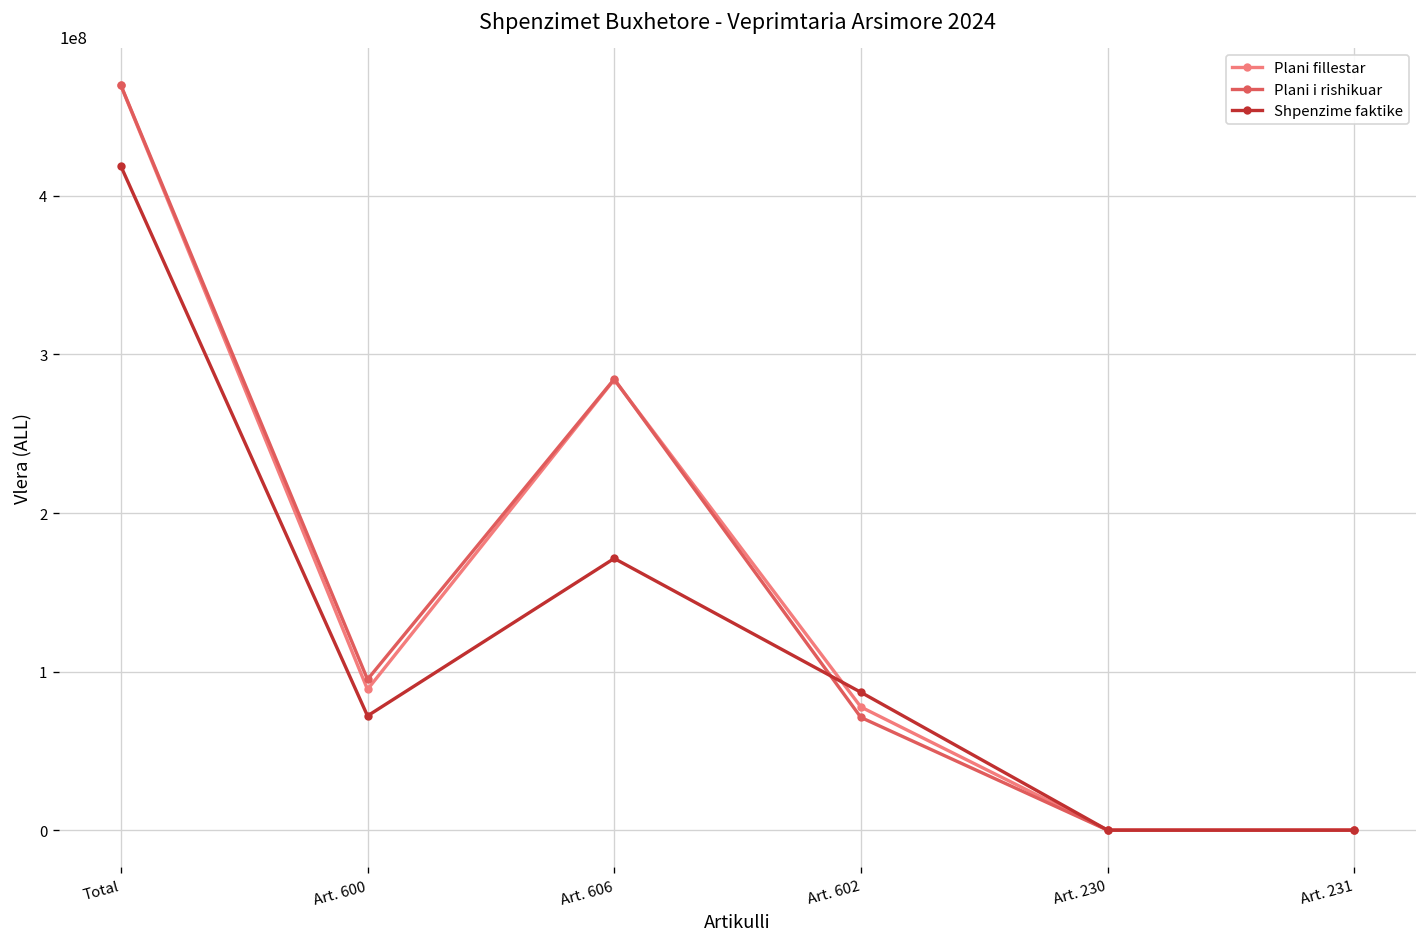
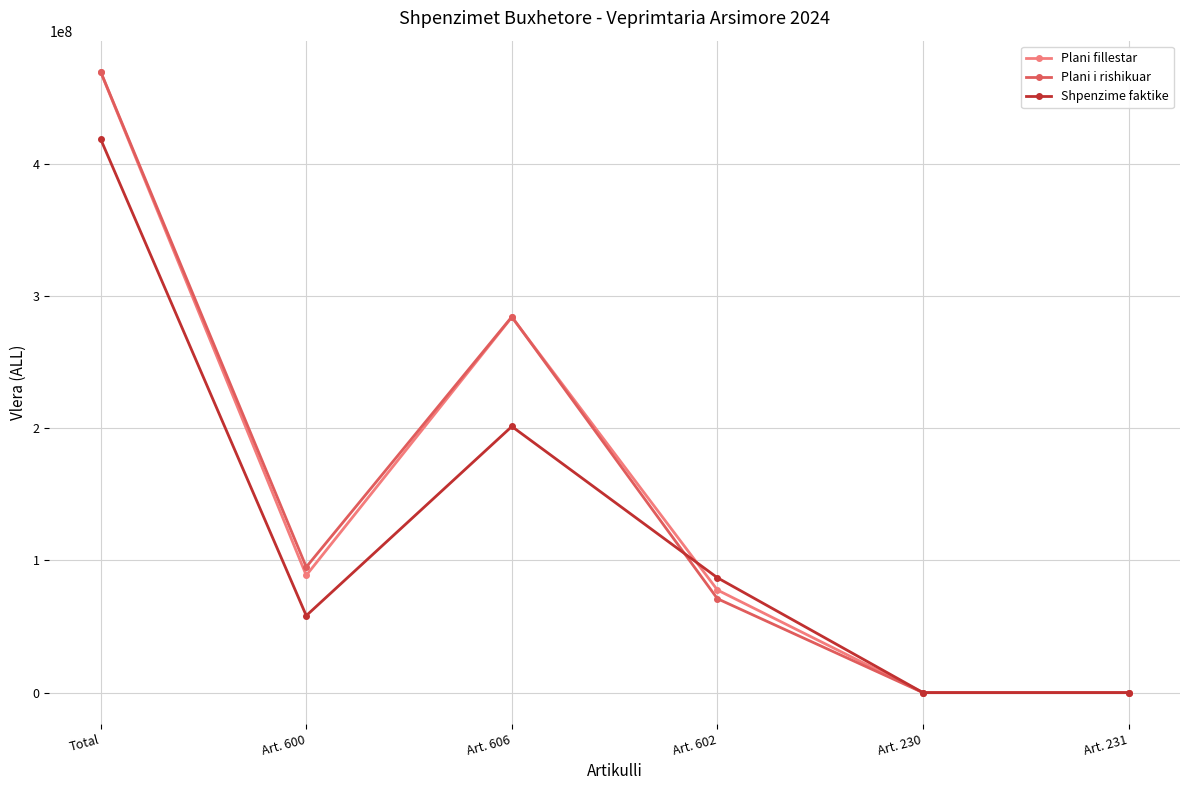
  {
    "Shpenzime faktike": {
      "Total": 419000000,
-     "Art. 600": 72000000,
-     "Art. 606": 171000000,
+     "Art. 600": 58000000,
+     "Art. 606": 201000000,
      "Art. 602": 87000000
    }
  }
